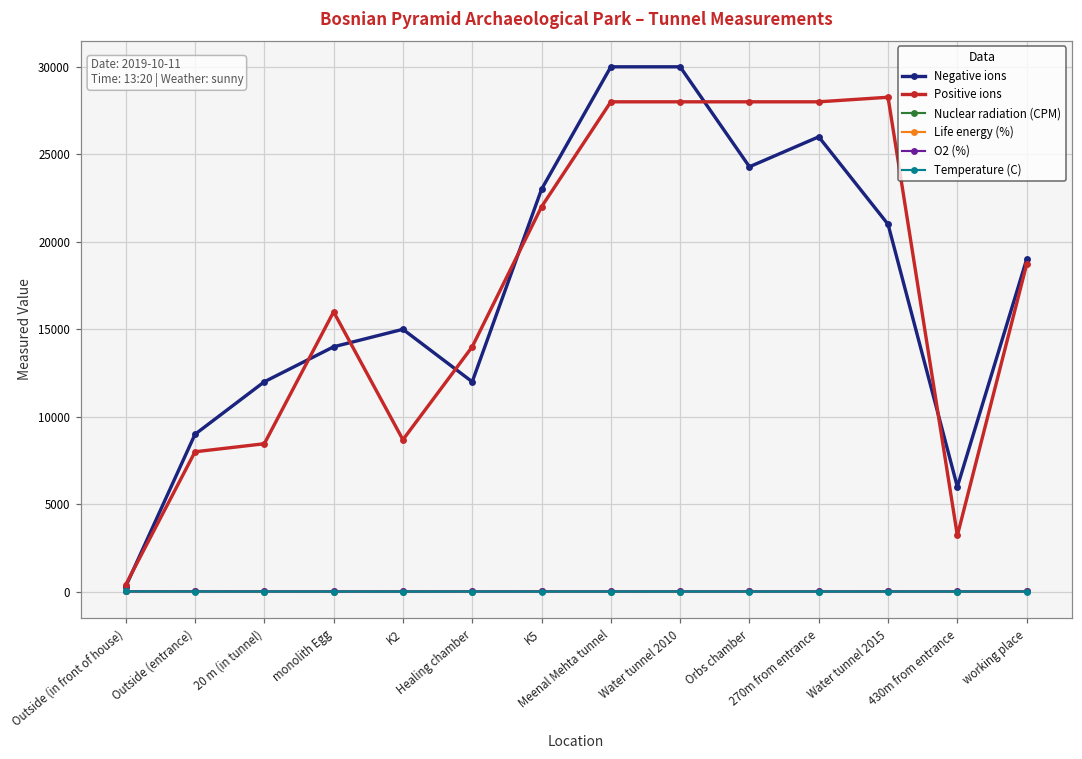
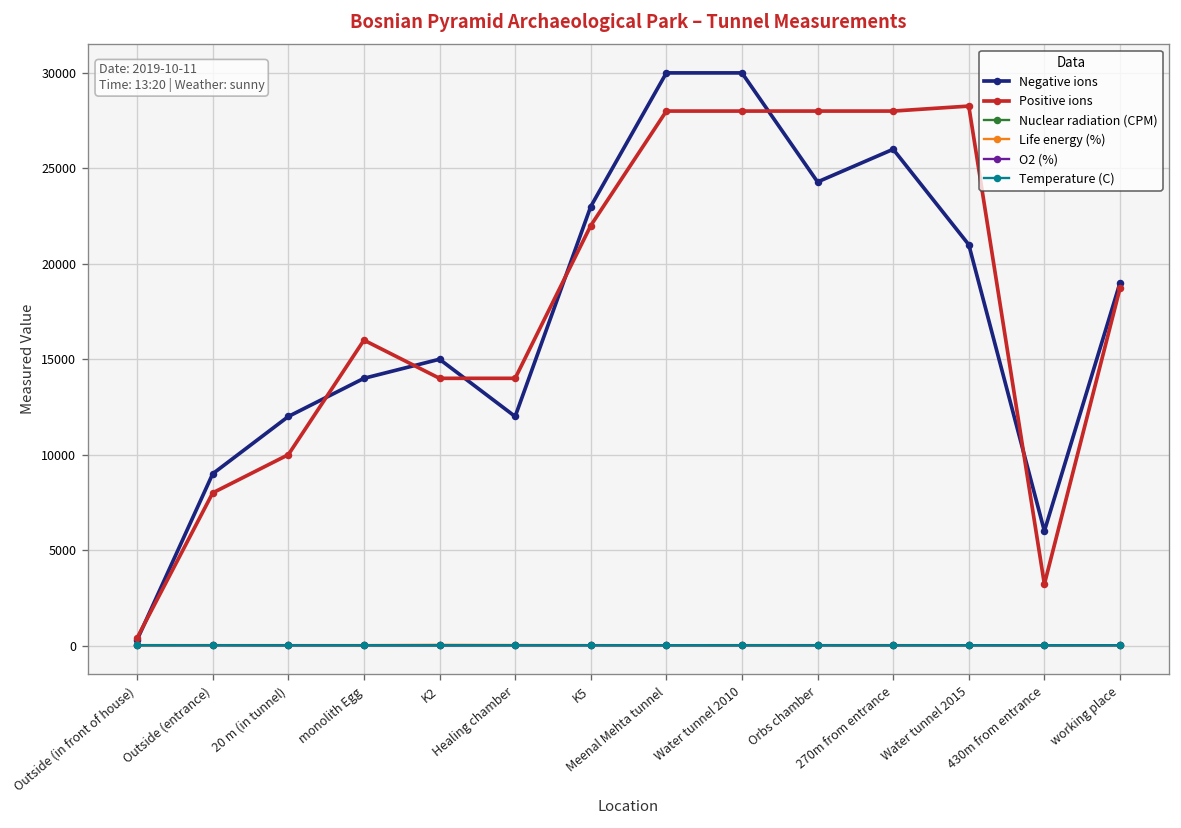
  {
    "Negative ions": {
      "Outside (entrance)": 9000,
      "20 m (in tunnel)": 12000,
      "monolith Egg": 14000,
      "K2": 15000,
      "Healing chamber": 12000,
      "K5": 23000,
      "Meenal Mehta tunnel": 30000,
      "Water tunnel 2010": 30000,
      "Orbs chamber": 24300,
      "270m from entrance": 26000,
      "Water tunnel 2015": 21000,
      "430m from entrance": 6000,
      "working place": 19000
    },
    "Positive ions": {
      "Outside (entrance)": 8000,
-     "20 m (in tunnel)": 8500,
+     "20 m (in tunnel)": 10000,
      "monolith Egg": 16000,
-     "K2": 8700,
+     "K2": 14000,
      "Healing chamber": 14000,
      "K5": 22000,
      "Meenal Mehta tunnel": 28000,
      "Water tunnel 2010": 28000,
      "Orbs chamber": 28000,
      "270m from entrance": 28000,
      "Water tunnel 2015": 28300,
      "430m from entrance": 3200,
      "working place": 18700
    }
  }
